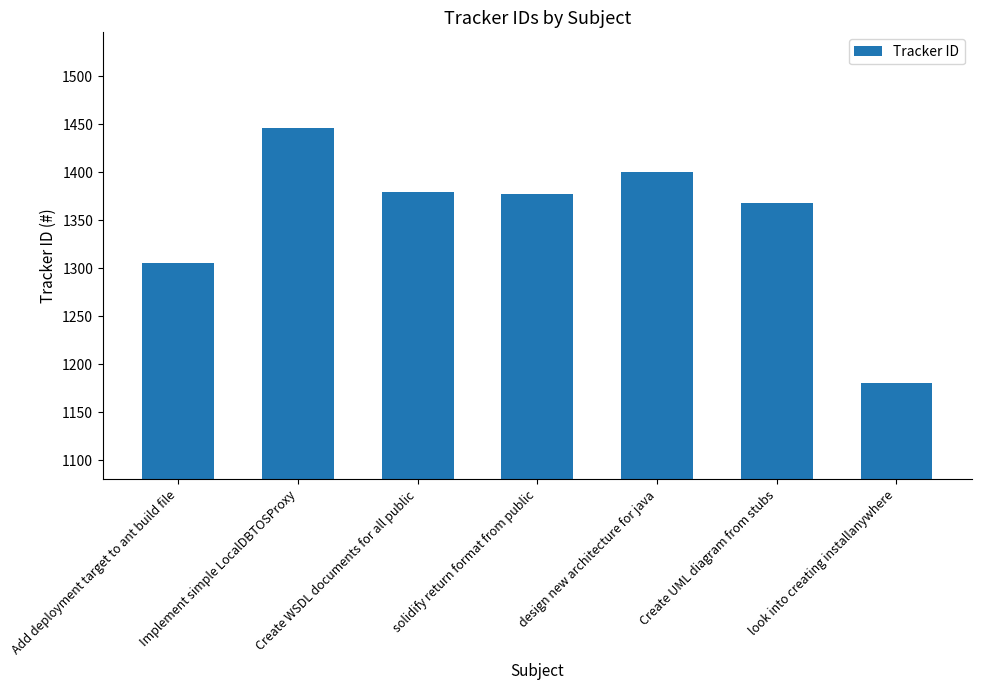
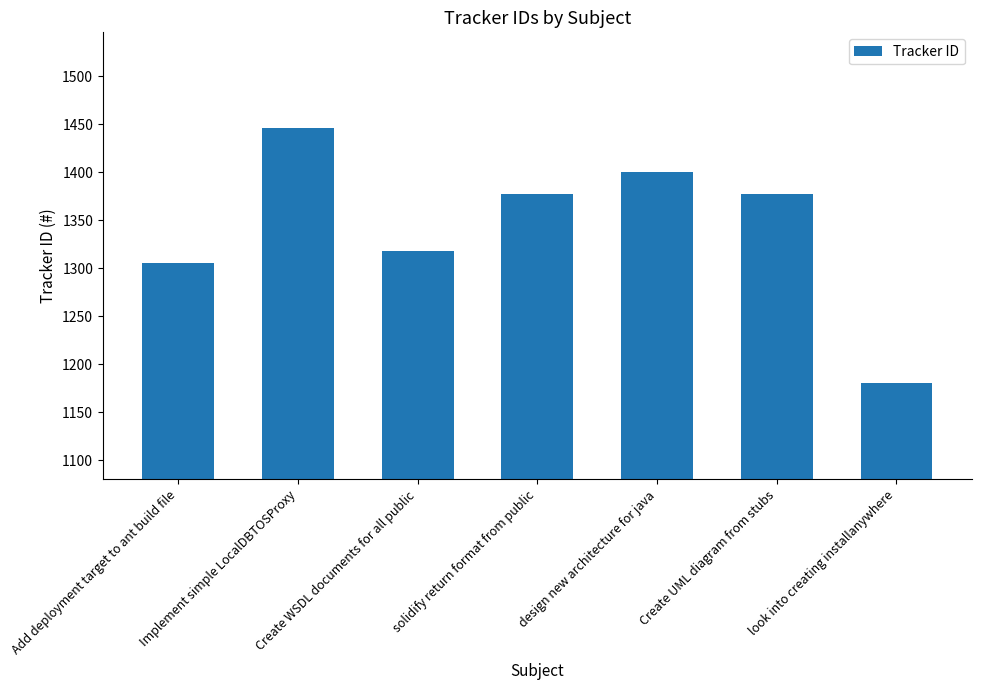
  {
    "Add deployment target to ant build file": 1310,
    "Implement simple LocalDBTOSProxy": 1450,
-   "Create WSDL documents for all public": 1380,
+   "Create WSDL documents for all public": 1320,
    "solidify return format from public": 1380,
    "design new architecture for java": 1400,
-   "Create UML diagram from stubs": 1370,
+   "Create UML diagram from stubs": 1380,
    "look into creating installanywhere": 1180
  }
